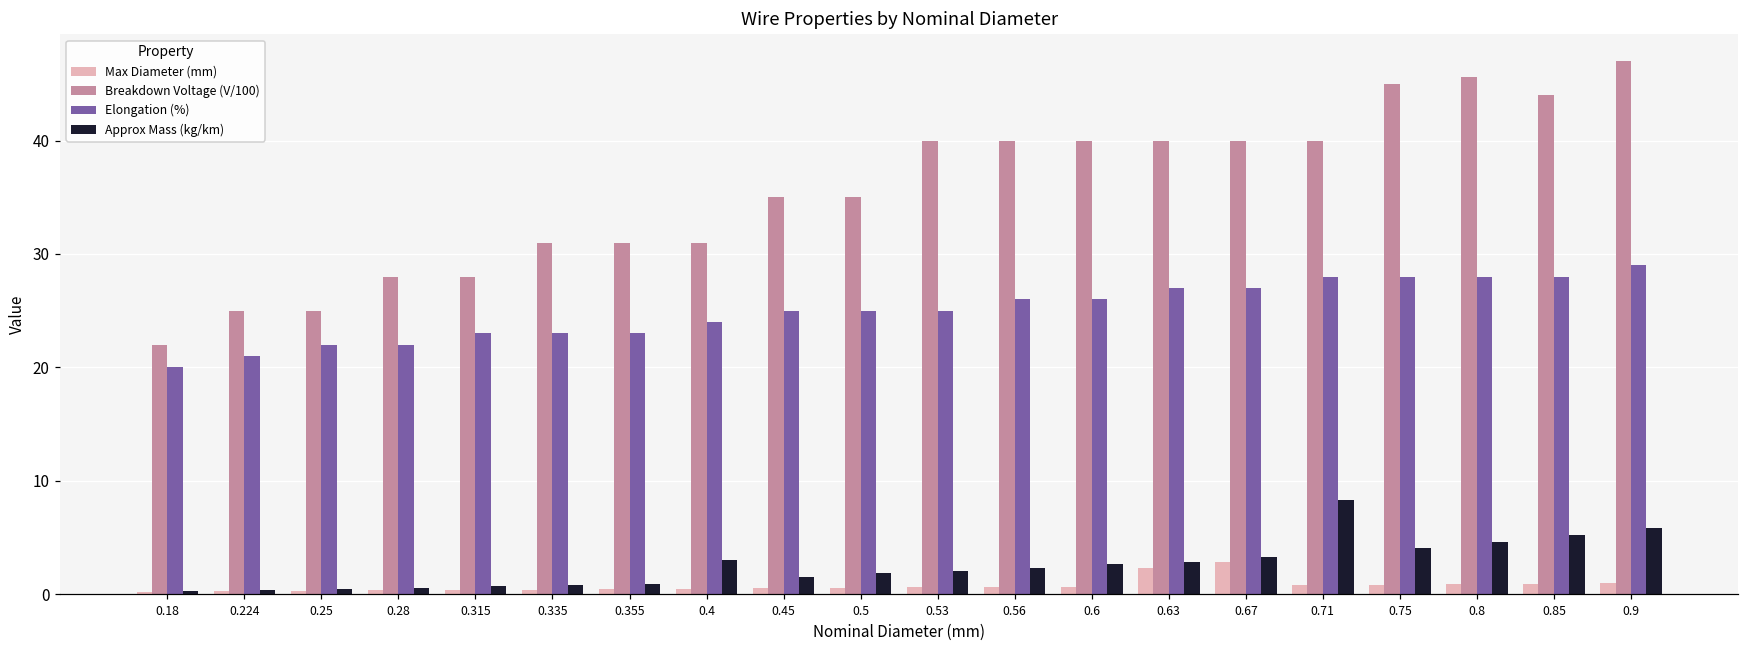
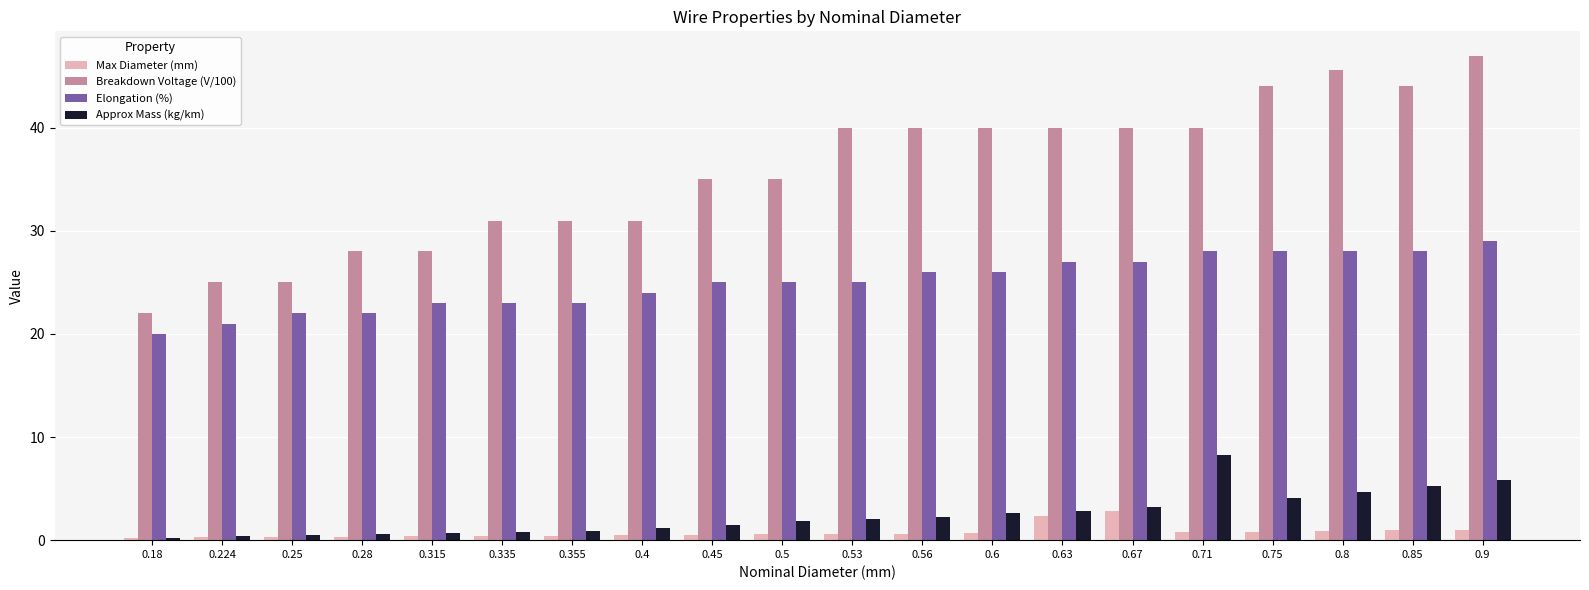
  {
    "Max Diameter (mm)": {
      "0.224": 0.3,
      "0.25": 0.3,
      "0.28": 0.3,
      "0.315": 0.4,
      "0.335": 0.4,
      "0.355": 0.4,
      "0.4": 0.5,
      "0.45": 0.5,
      "0.5": 0.6,
      "0.53": 0.6,
      "0.56": 0.6,
      "0.6": 0.7,
      "0.63": 2.3,
      "0.67": 2.8,
      "0.71": 0.8,
      "0.75": 0.8,
      "0.8": 0.9,
      "0.85": 0.9,
      "0.9": 1.0
    },
    "Breakdown Voltage (V/100)": {
      "0.18": 22,
      "0.224": 25,
      "0.25": 25,
      "0.28": 28,
      "0.315": 28,
      "0.335": 31,
      "0.355": 31,
      "0.4": 31,
      "0.45": 35,
      "0.5": 35,
      "0.53": 40,
      "0.56": 40,
      "0.6": 40,
      "0.63": 40,
      "0.67": 40,
      "0.71": 40,
-     "0.75": 45,
+     "0.75": 44,
      "0.8": 45.6,
      "0.85": 44,
      "0.9": 47
    },
    "Elongation (%)": {
      "0.18": 20.0,
      "0.224": 21.0,
      "0.25": 22.0,
      "0.28": 22.0,
      "0.315": 23.0,
      "0.335": 23.0,
      "0.355": 23.0,
      "0.4": 24.0,
      "0.45": 25.0,
      "0.5": 25.0,
      "0.53": 25.0,
      "0.56": 26.0,
      "0.6": 26.0,
      "0.63": 27.0,
      "0.67": 27.0,
      "0.71": 28.0,
      "0.75": 28.0,
      "0.8": 28.0,
      "0.85": 28.0,
      "0.9": 29.0
    },
    "Approx Mass (kg/km)": {
      "0.18": 0.2,
      "0.224": 0.4,
      "0.25": 0.5,
      "0.28": 0.6,
      "0.315": 0.7,
      "0.335": 0.8,
      "0.355": 0.9,
-     "0.4": 3.0,
+     "0.4": 1.2,
      "0.45": 1.5,
      "0.5": 1.8,
      "0.53": 2.1,
      "0.56": 2.3,
      "0.6": 2.6,
      "0.63": 2.9,
      "0.67": 3.2,
      "0.71": 8.3,
      "0.75": 4.1,
      "0.8": 4.6,
      "0.85": 5.2,
      "0.9": 5.8
    }
  }
